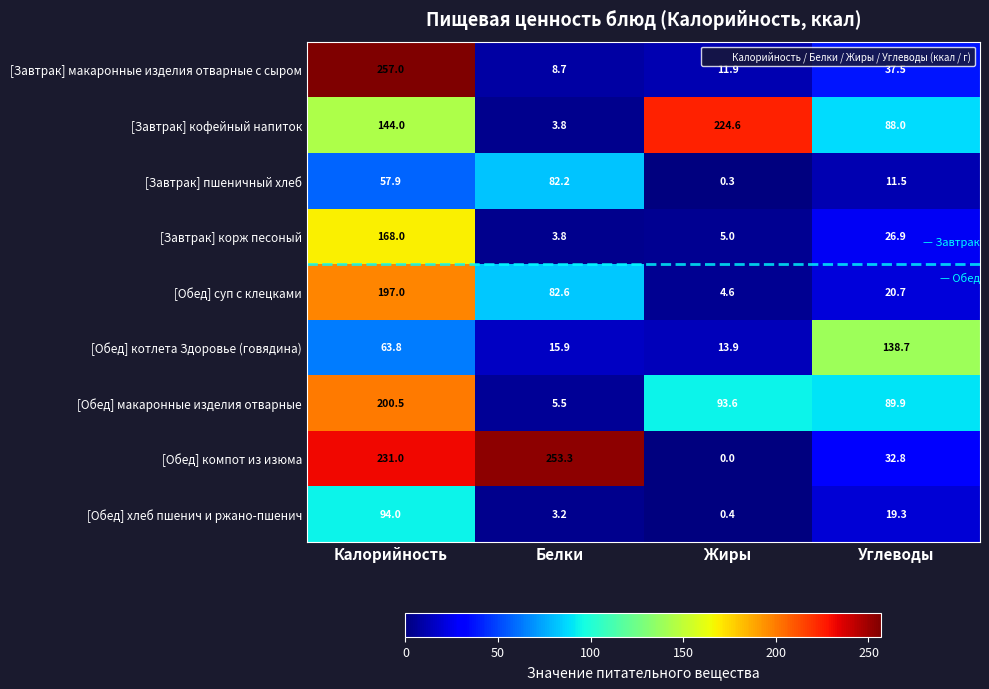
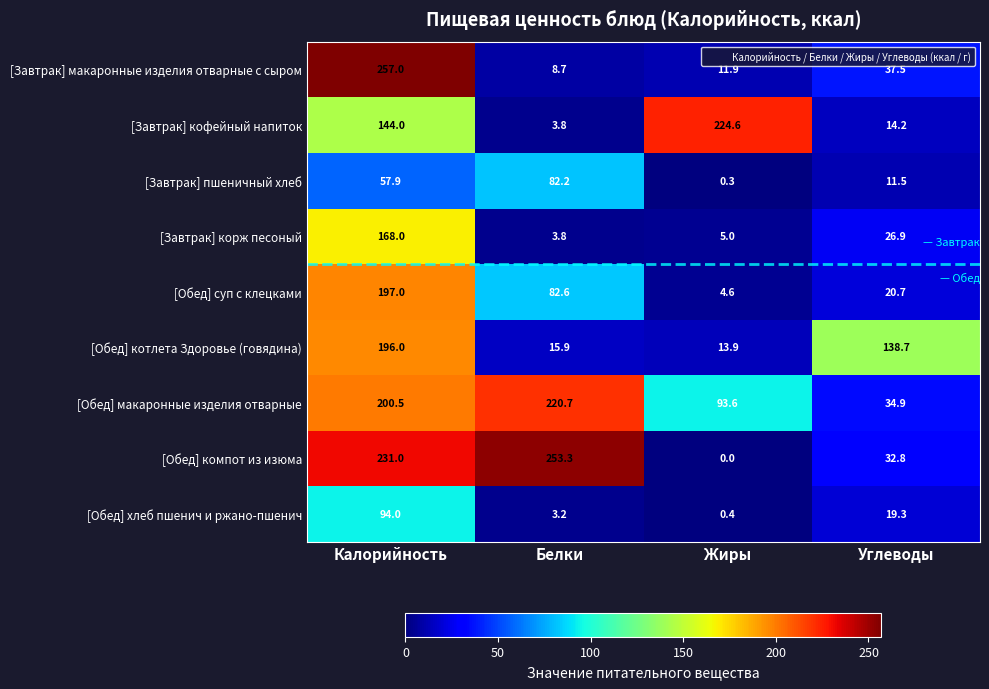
  {
    "[Завтрак] макаронные изделия отварные с сыром": {
      "Калорийность": 257.0,
      "Белки": 8.7
    },
    "[Завтрак] кофейный напиток": {
      "Калорийность": 144.0,
      "Белки": 3.8,
      "Жиры": 224.6,
-     "Углеводы": 88.0
+     "Углеводы": 14.2
    },
    "[Завтрак] пшеничный хлеб": {
      "Калорийность": 57.9,
      "Белки": 82.2,
      "Жиры": 0.3,
      "Углеводы": 11.5
    },
    "[Завтрак] корж песоный": {
      "Калорийность": 168.0,
      "Белки": 3.8,
      "Жиры": 5.0
    },
    "[Обед] суп с клецками": {
      "Калорийность": 197.0,
      "Белки": 82.6,
      "Жиры": 4.6
    },
    "[Обед] котлета Здоровье (говядина)": {
-     "Калорийность": 63.8,
+     "Калорийность": 196.0,
      "Белки": 15.9,
      "Жиры": 13.9,
      "Углеводы": 138.7
    },
    "[Обед] макаронные изделия отварные": {
      "Калорийность": 200.5,
-     "Белки": 5.5,
+     "Белки": 220.7,
      "Жиры": 93.6,
-     "Углеводы": 89.9
+     "Углеводы": 34.9
    },
    "[Обед] компот из изюма": {
      "Калорийность": 231.0,
      "Белки": 253.3,
      "Жиры": 0.0,
      "Углеводы": 32.8
    },
    "[Обед] хлеб пшенич и ржано-пшенич": {
      "Калорийность": 94.0,
      "Белки": 3.2,
      "Жиры": 0.4,
      "Углеводы": 19.3
    }
  }
